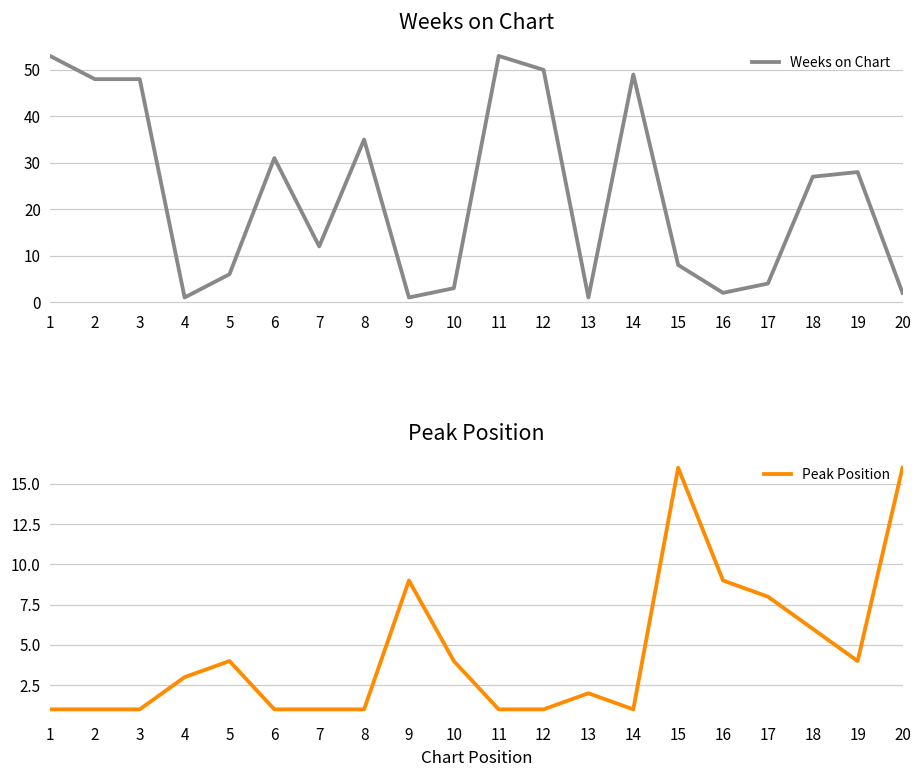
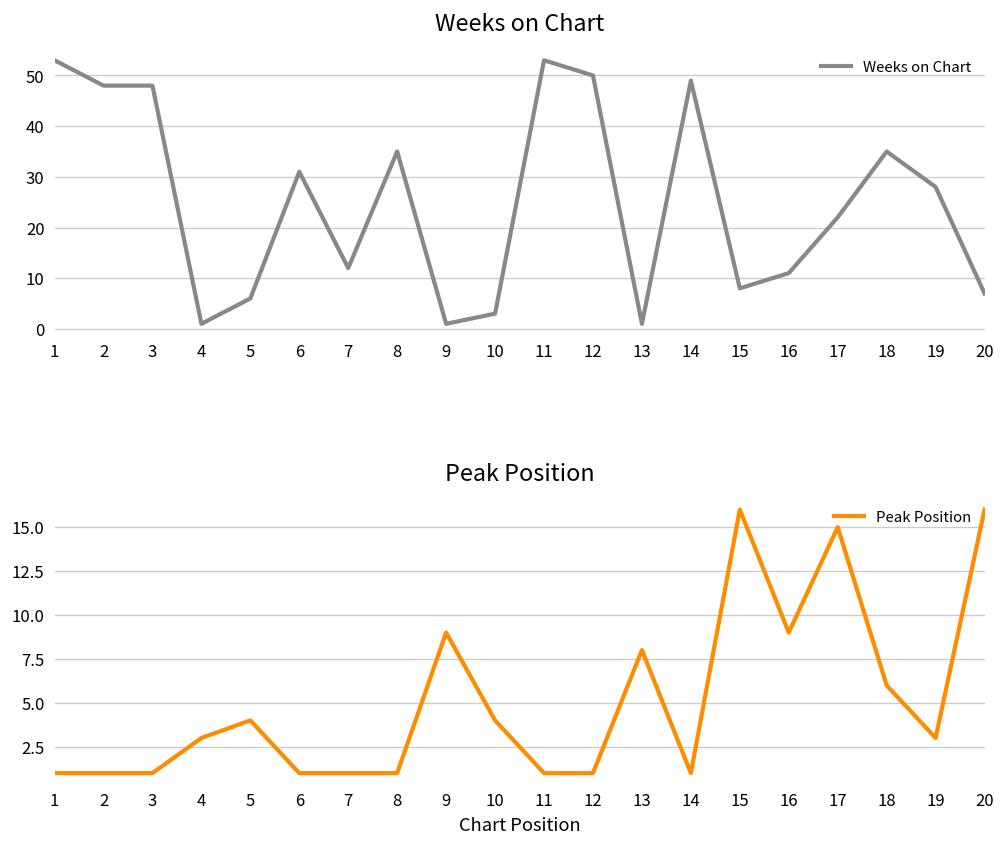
  {
    "Weeks on Chart": {
      "1": 53,
      "2": 48,
      "3": 48,
      "4": 1,
      "5": 6,
      "6": 31,
      "7": 12,
      "8": 35,
      "9": 1,
      "10": 3,
      "11": 53,
      "12": 50,
      "13": 1,
      "14": 49,
      "15": 8,
-     "16": 2,
-     "17": 4,
-     "18": 27,
+     "16": 11,
+     "17": 22,
+     "18": 35,
      "19": 28,
-     "20": 2
+     "20": 7
    },
    "Peak Position": {
      "1": 1,
      "2": 1,
      "3": 1,
      "4": 3,
      "5": 4,
      "6": 1,
      "7": 1,
      "8": 1,
      "9": 9,
      "10": 4,
      "11": 1,
      "12": 1,
-     "13": 2,
+     "13": 8,
      "14": 1,
      "15": 16,
      "16": 9,
-     "17": 8,
+     "17": 15,
      "18": 6,
-     "19": 4,
+     "19": 3,
      "20": 16
    }
  }
